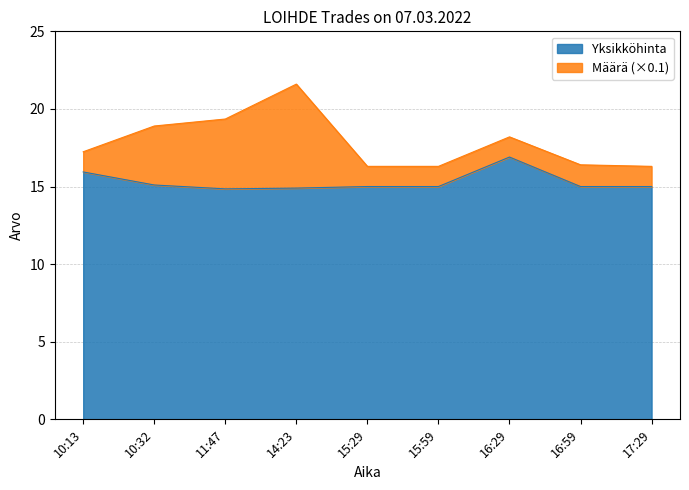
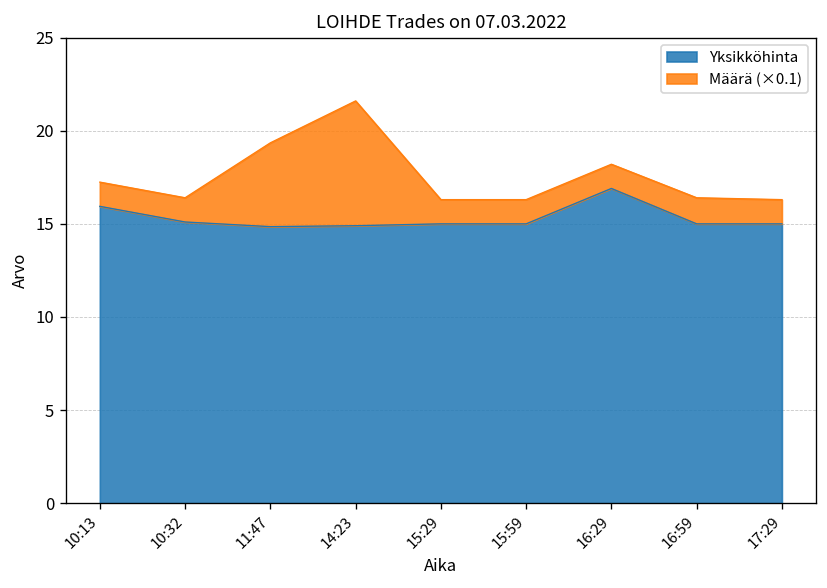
  {
    "Yksikköhinta": {
      "10:13": 15.9,
      "10:32": 15.1,
      "11:47": 14.9,
      "14:23": 14.9,
      "15:29": 15.0,
      "15:59": 15.0,
      "16:29": 16.9,
      "16:59": 15.0,
      "17:29": 15.0
    },
    "Määrä (×0.1)": {
      "10:13": 1.3,
-     "10:32": 3.8,
+     "10:32": 1.3,
      "11:47": 4.5,
      "14:23": 6.7,
      "15:29": 1.3,
      "15:59": 1.3,
      "16:29": 1.3,
      "16:59": 1.4,
      "17:29": 1.3
    }
  }
